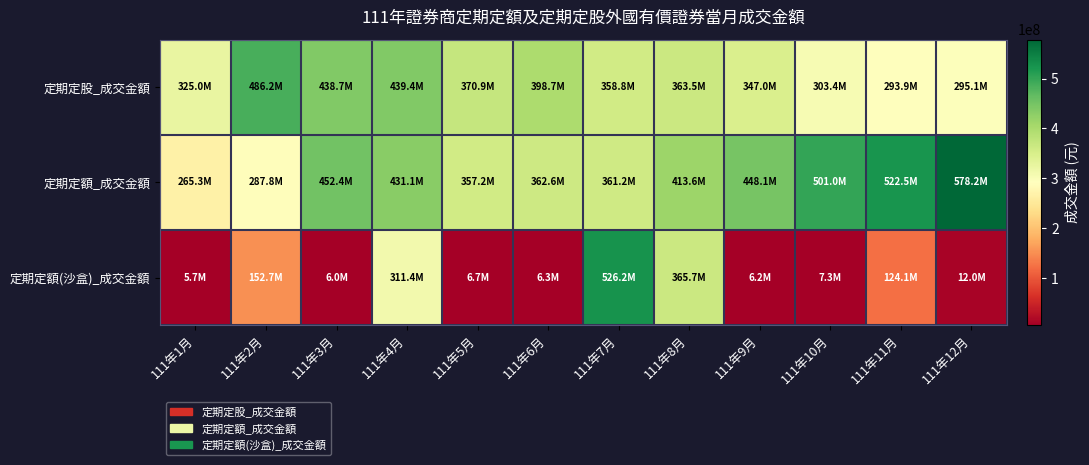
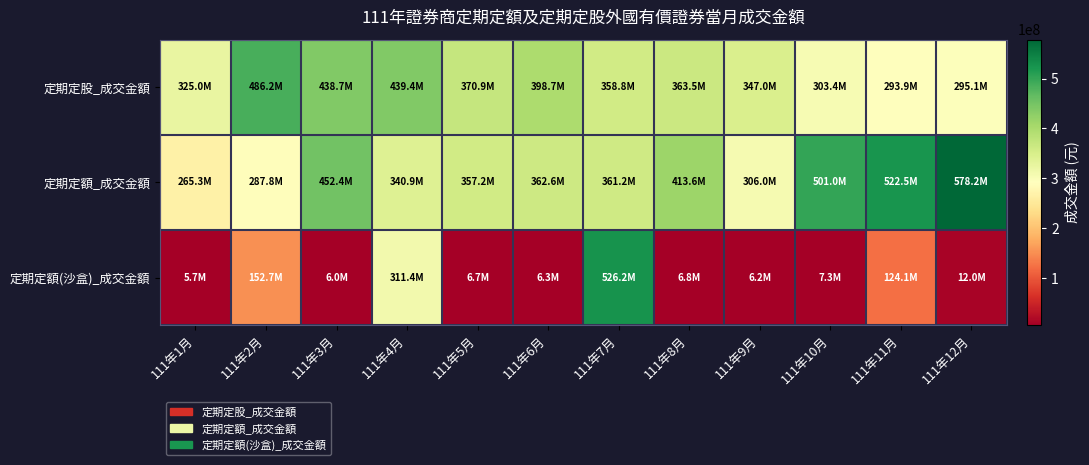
  {
    "定期定股_成交金額": {
      "111年1月": "325.0M",
      "111年2月": "486.2M",
      "111年3月": "438.7M",
      "111年4月": "439.4M",
      "111年5月": "370.9M",
      "111年6月": "398.7M",
      "111年7月": "358.8M",
      "111年8月": "363.5M",
      "111年9月": "347.0M",
      "111年10月": "303.4M",
      "111年11月": "293.9M",
      "111年12月": "295.1M"
    },
    "定期定額_成交金額": {
      "111年1月": "265.3M",
      "111年2月": "287.8M",
      "111年3月": "452.4M",
-     "111年4月": "431.1M",
+     "111年4月": "340.9M",
      "111年5月": "357.2M",
      "111年6月": "362.6M",
      "111年7月": "361.2M",
      "111年8月": "413.6M",
-     "111年9月": "448.1M",
+     "111年9月": "306.0M",
      "111年10月": "501.0M",
      "111年11月": "522.5M",
      "111年12月": "578.2M"
    },
    "定期定額(沙盒)_成交金額": {
      "111年1月": "5.7M",
      "111年2月": "152.7M",
      "111年3月": "6.0M",
      "111年4月": "311.4M",
      "111年5月": "6.7M",
      "111年6月": "6.3M",
      "111年7月": "526.2M",
-     "111年8月": "365.7M",
+     "111年8月": "6.8M",
      "111年9月": "6.2M",
      "111年10月": "7.3M",
      "111年11月": "124.1M",
      "111年12月": "12.0M"
    }
  }
